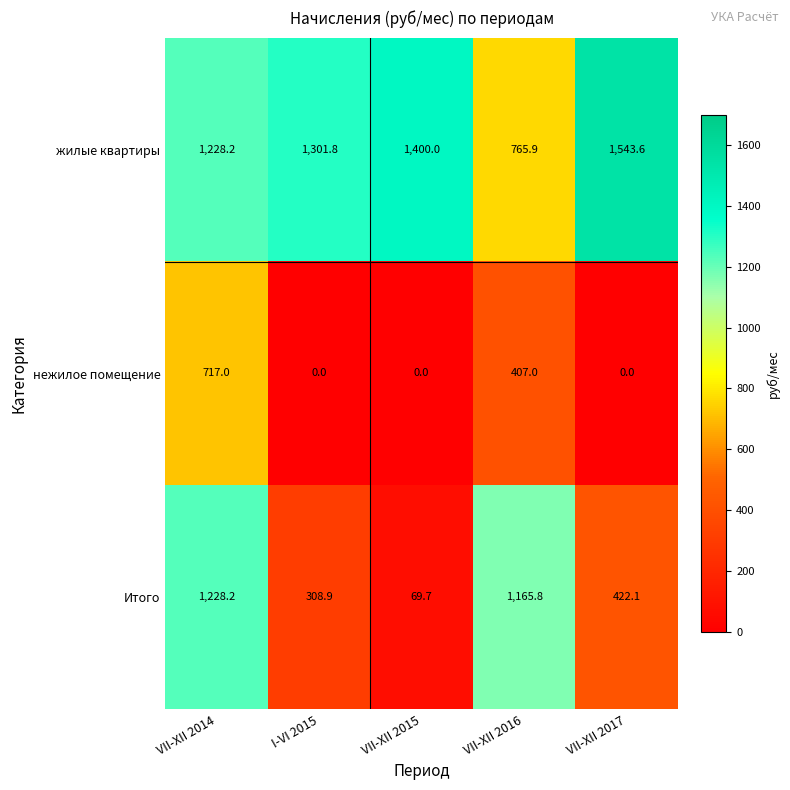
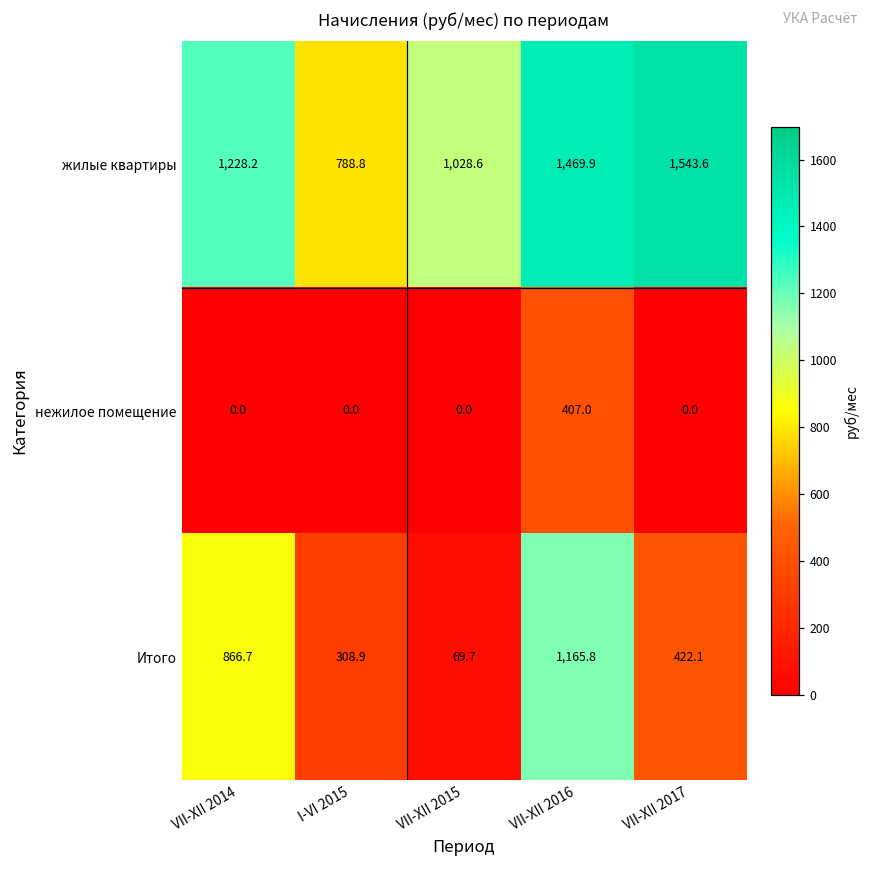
  {
    "жилые квартиры": {
      "VII-XII 2014": "1,228.2",
-     "I-VI 2015": "1,301.8",
-     "VII-XII 2015": "1,400.0",
-     "VII-XII 2016": "765.9",
+     "I-VI 2015": "788.8",
+     "VII-XII 2015": "1,028.6",
+     "VII-XII 2016": "1,469.9",
      "VII-XII 2017": "1,543.6"
    },
    "нежилое помещение": {
-     "VII-XII 2014": "717.0",
+     "VII-XII 2014": "0.0",
      "I-VI 2015": "0.0",
      "VII-XII 2015": "0.0",
      "VII-XII 2016": "407.0",
      "VII-XII 2017": "0.0"
    },
    "Итого": {
-     "VII-XII 2014": "1,228.2",
+     "VII-XII 2014": "866.7",
      "I-VI 2015": "308.9",
      "VII-XII 2015": "69.7",
      "VII-XII 2016": "1,165.8",
      "VII-XII 2017": "422.1"
    }
  }
